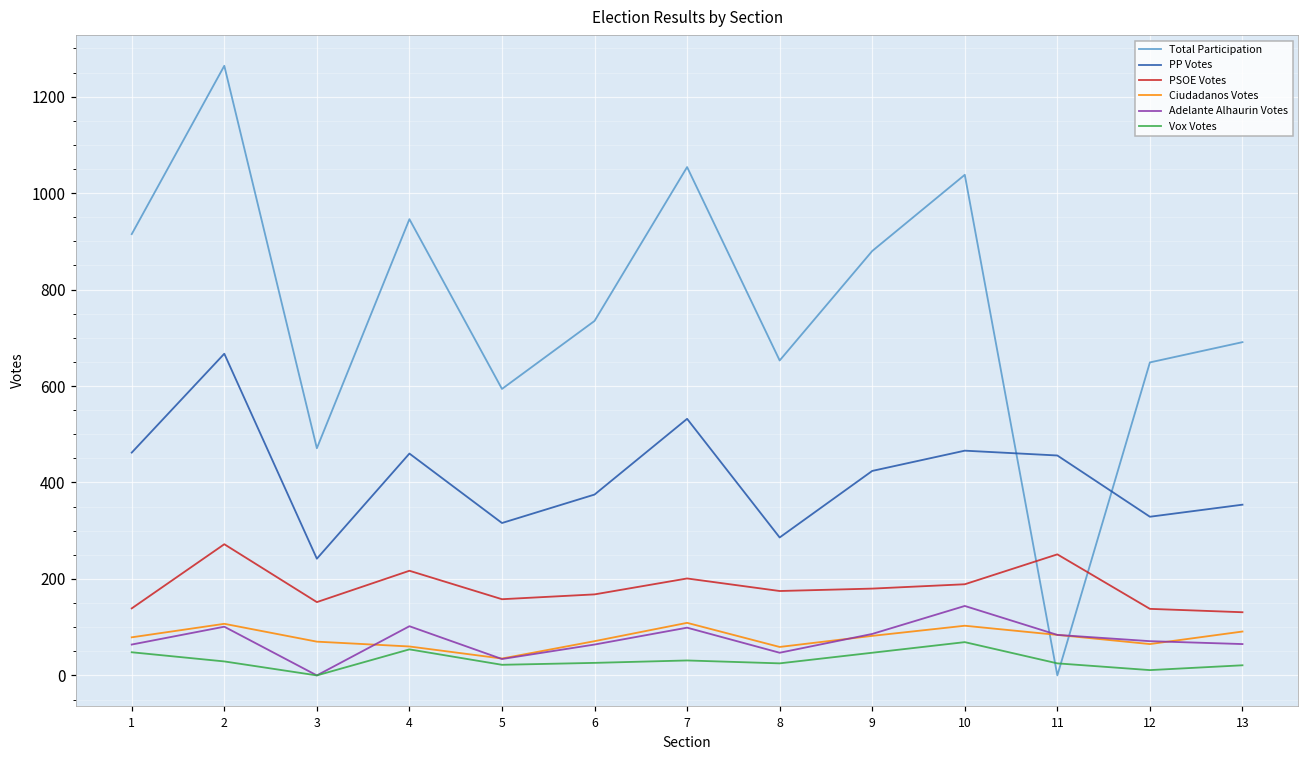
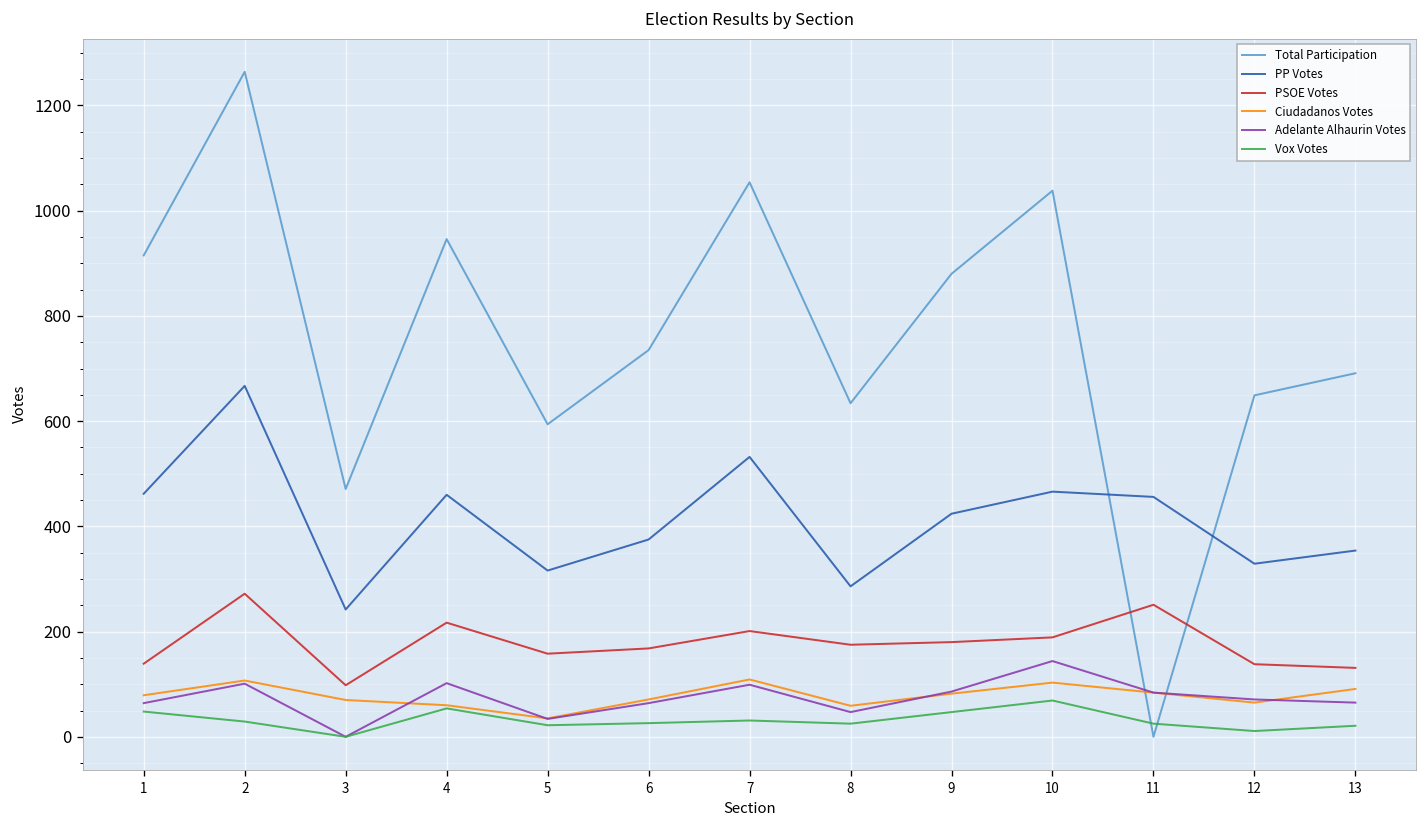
  {
    "Total Participation": {
      "1": 920,
      "2": 1260,
      "3": 470,
      "4": 950,
      "5": 590,
      "6": 740,
      "7": 1050,
-     "8": 650,
+     "8": 630,
      "9": 880,
      "10": 1040,
      "11": 0,
      "12": 650,
      "13": 690
    },
    "PP Votes": {
      "1": 460,
      "2": 670,
      "3": 240,
      "4": 460,
      "5": 320,
      "6": 380,
      "7": 530,
      "8": 290,
      "9": 420,
      "10": 470,
      "11": 460,
      "12": 330,
      "13": 350
    },
    "PSOE Votes": {
      "1": 140,
      "2": 270,
-     "3": 150,
+     "3": 100,
      "4": 220,
      "5": 160,
      "6": 170,
      "7": 200,
      "8": 180,
      "9": 180,
      "10": 190,
      "11": 250,
      "12": 140,
      "13": 130
    },
    "Ciudadanos Votes": {
      "1": 80,
      "2": 110,
      "3": 70,
      "4": 60,
      "6": 70,
      "7": 110,
      "8": 60,
      "10": 100,
      "12": 70,
      "13": 90
    },
    "Adelante Alhaurin Votes": {
      "1": 60,
      "2": 100,
      "4": 100,
      "6": 60,
      "7": 100,
      "8": 50,
      "10": 140,
      "12": 70,
      "13": 70
    },
    "Vox Votes": {
      "1": 50,
      "2": 30,
      "4": 50,
      "5": 20,
      "6": 30,
      "7": 30,
      "8": 30,
      "9": 50,
      "10": 70,
      "11": 30,
      "12": 10,
      "13": 20
    }
  }
